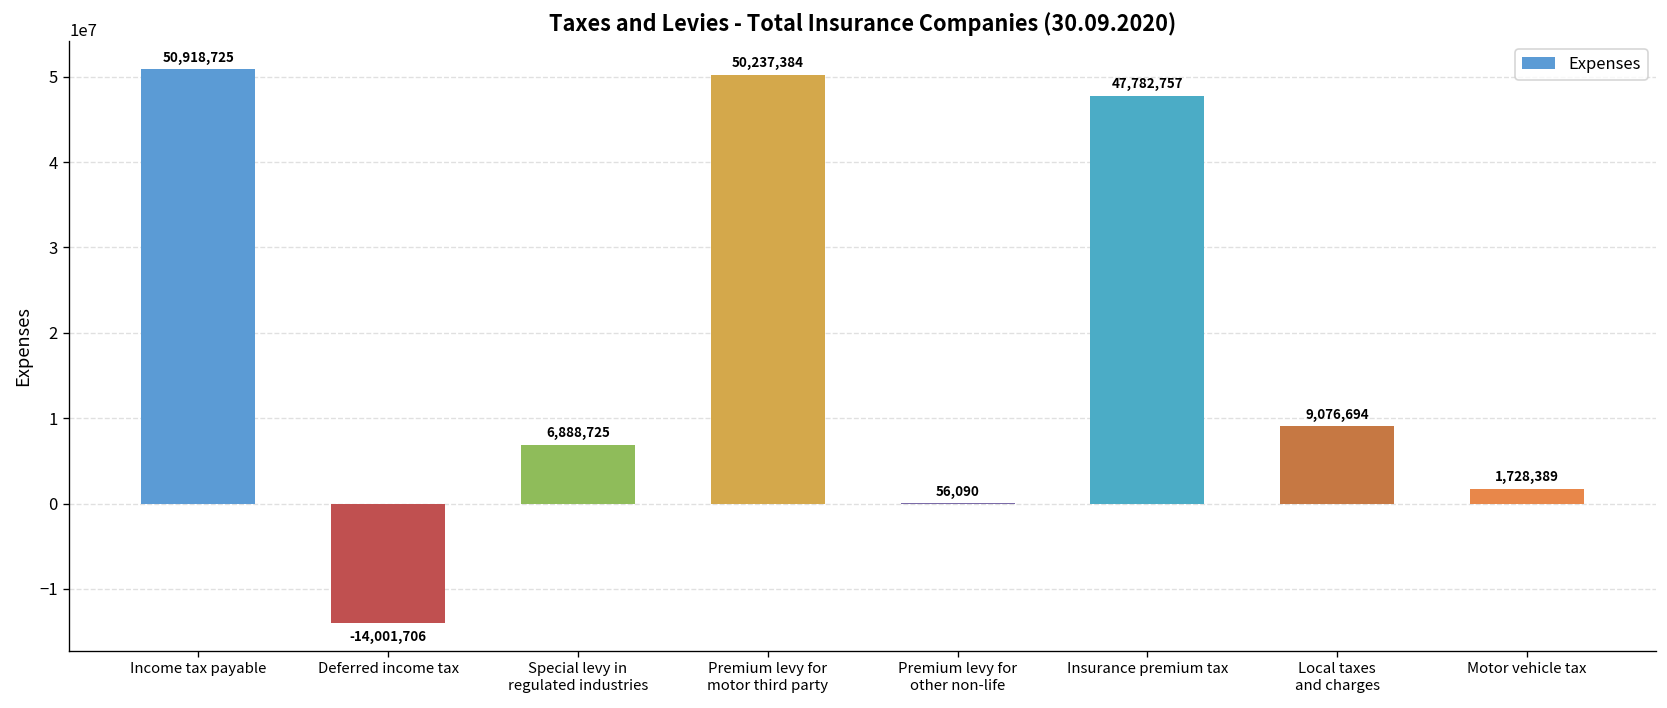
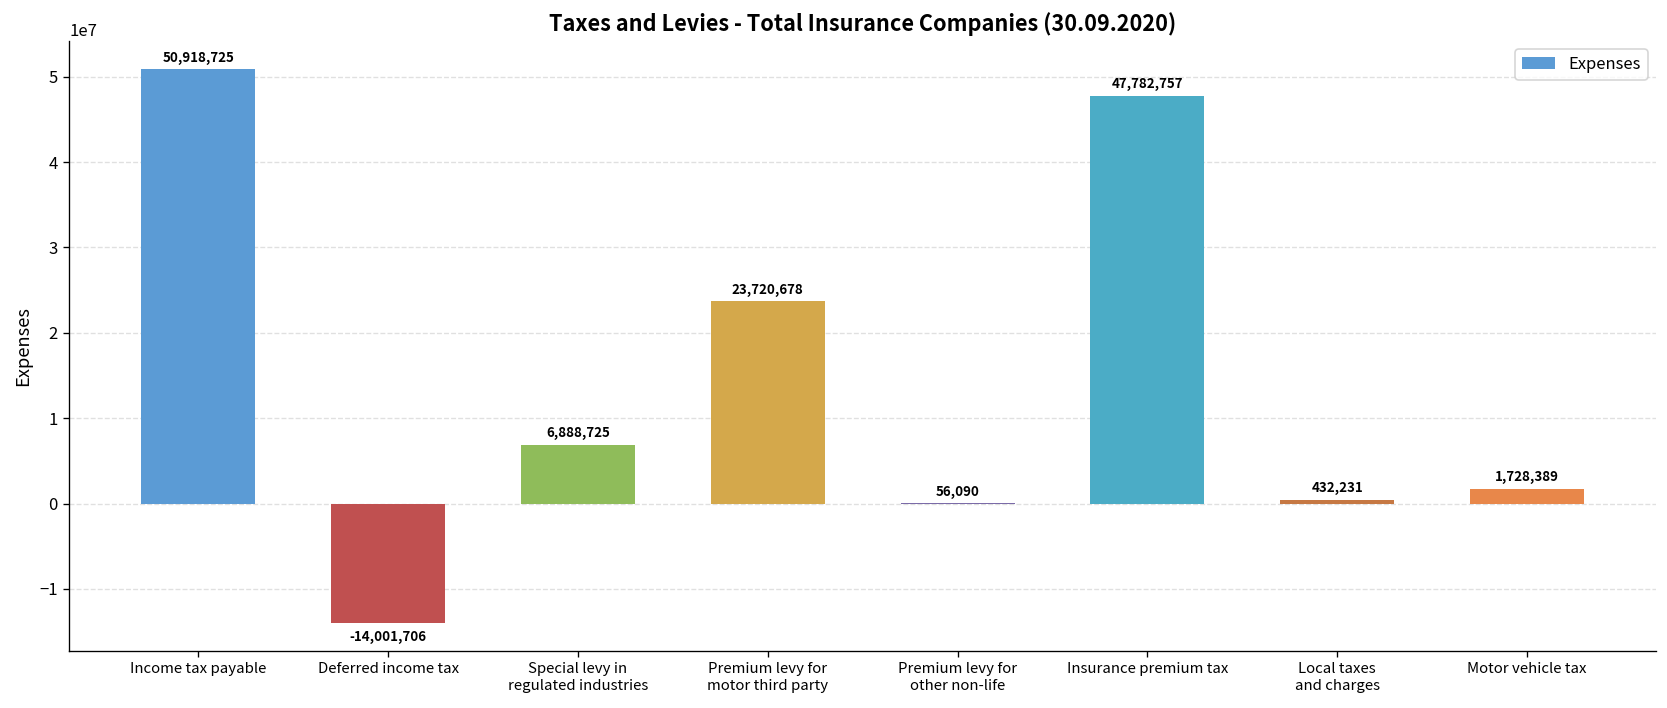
  {
    "Income tax payable": "50,918,725",
    "Deferred income tax": "-14,001,706",
    "Special levy in regulated industries": "6,888,725",
-   "Premium levy for motor third party": "50,237,384",
+   "Premium levy for motor third party": "23,720,678",
    "Premium levy for other non-life": "56,090",
    "Insurance premium tax": "47,782,757",
-   "Local taxes and charges": "9,076,694",
+   "Local taxes and charges": "432,231",
    "Motor vehicle tax": "1,728,389"
  }
